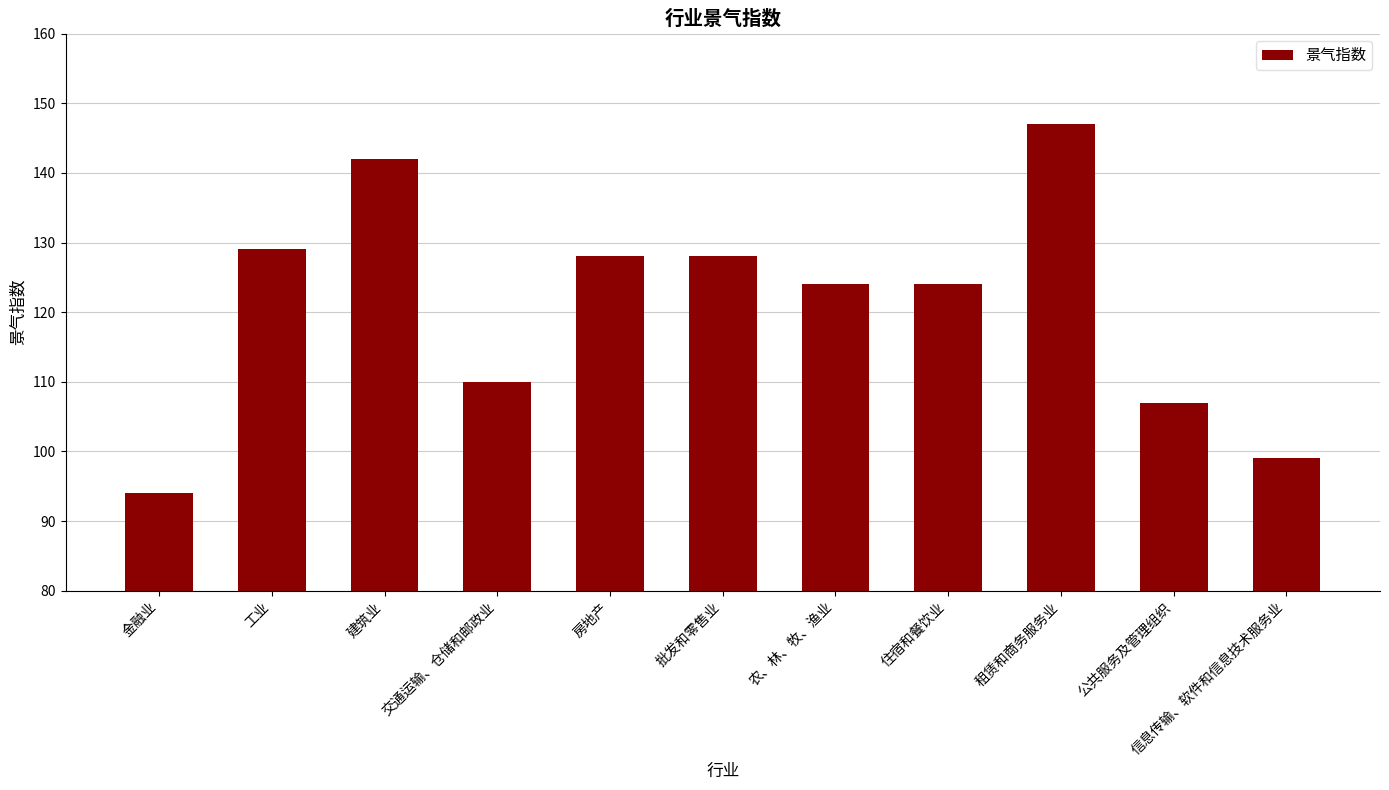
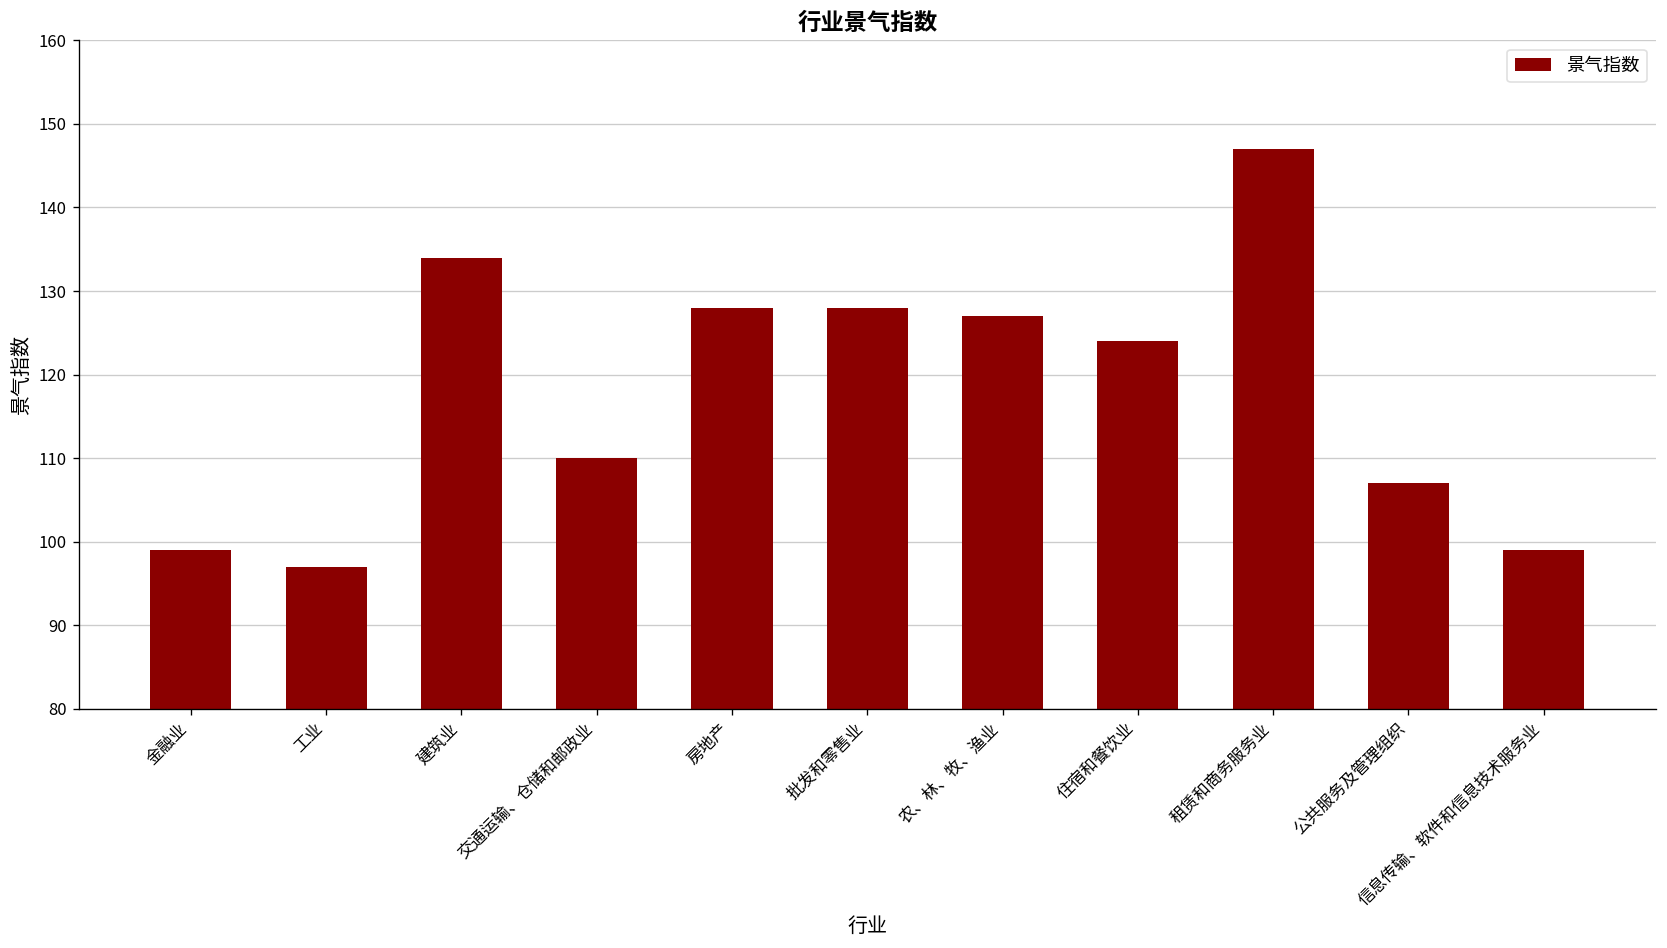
  {
-   "金融业": 94,
-   "工业": 129,
-   "建筑业": 142,
+   "金融业": 99,
+   "工业": 97,
+   "建筑业": 134,
    "交通运输、仓储和邮政业": 110,
    "房地产": 128,
    "批发和零售业": 128,
-   "农、林、牧、渔业": 124,
+   "农、林、牧、渔业": 127,
    "住宿和餐饮业": 124,
    "租赁和商务服务业": 147,
    "公共服务及管理组织": 107,
    "信息传输、软件和信息技术服务业": 99
  }
